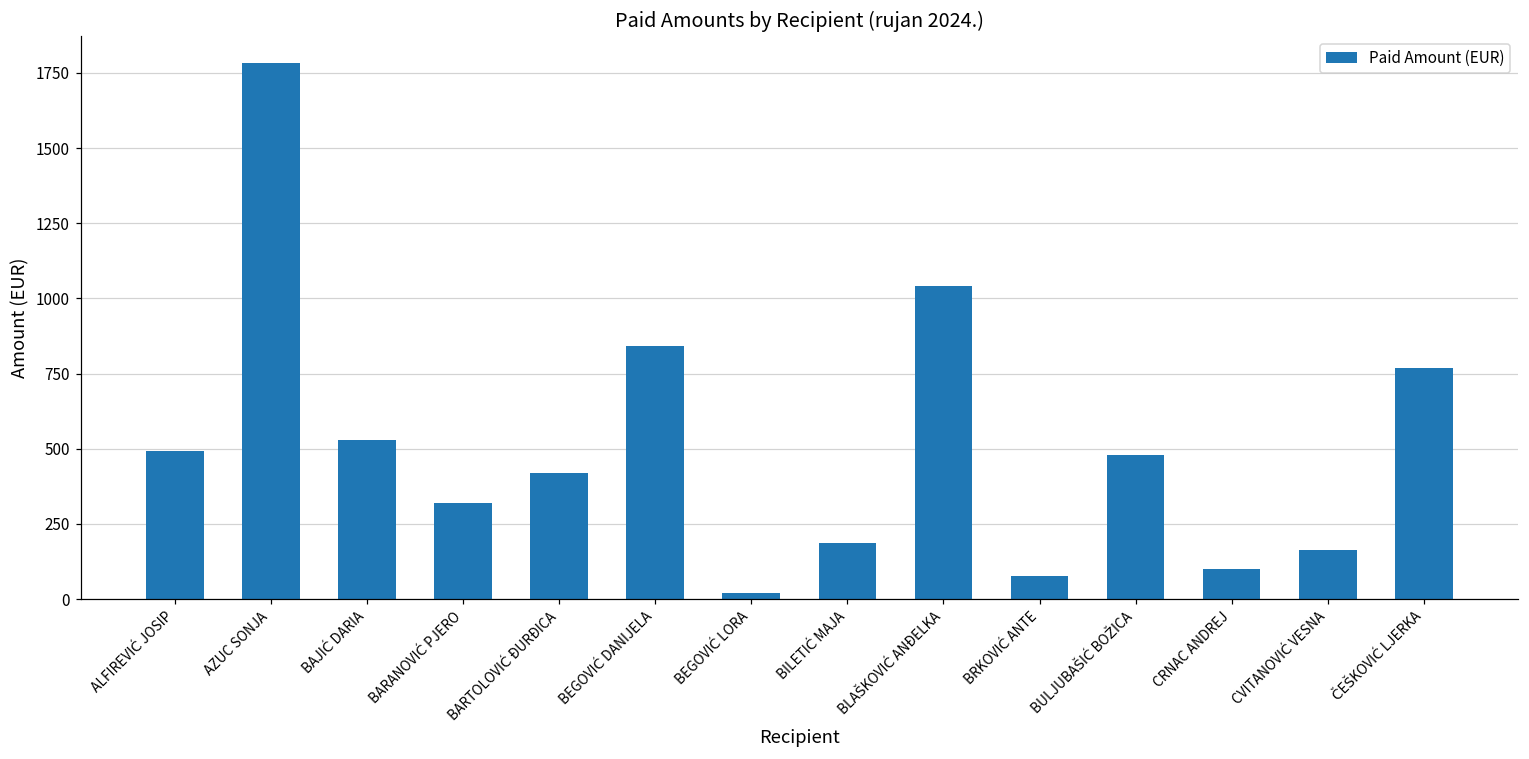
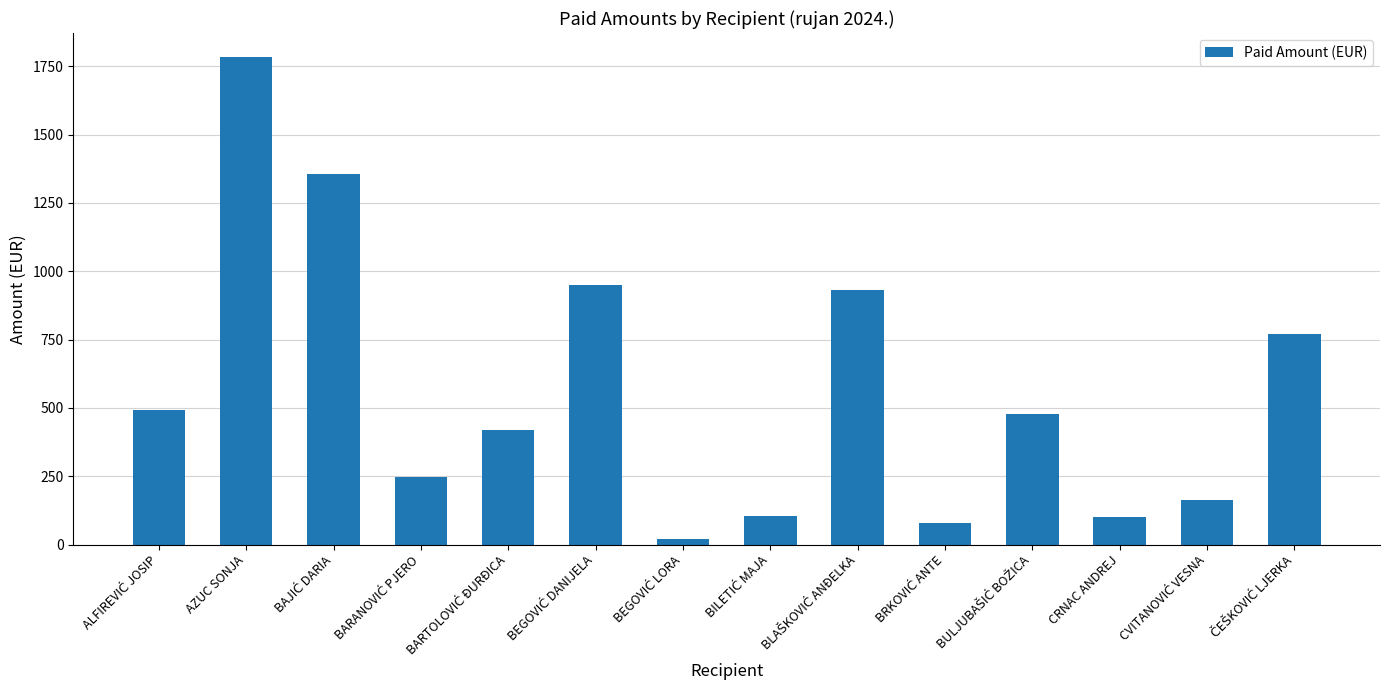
  {
    "ALFIREVIĆ JOSIP": 490,
    "AZUC SONJA": 1780,
-   "BAJIĆ DARIA": 530,
-   "BARANOVIĆ PJERO": 320,
+   "BAJIĆ DARIA": 1360,
+   "BARANOVIĆ PJERO": 250,
    "BARTOLOVIĆ ĐURĐICA": 420,
-   "BEGOVIĆ DANIJELA": 840,
+   "BEGOVIĆ DANIJELA": 950,
    "BEGOVIĆ LORA": 20,
-   "BILETIĆ MAJA": 190,
-   "BLAŠKOVIĆ ANĐELKA": 1040,
+   "BILETIĆ MAJA": 100,
+   "BLAŠKOVIĆ ANĐELKA": 930,
    "BRKOVIĆ ANTE": 80,
    "BULJUBAŠIĆ BOŽICA": 480,
    "CRNAC ANDREJ": 100,
    "CVITANOVIĆ VESNA": 160,
    "ČEŠKOVIĆ LJERKA": 770
  }
